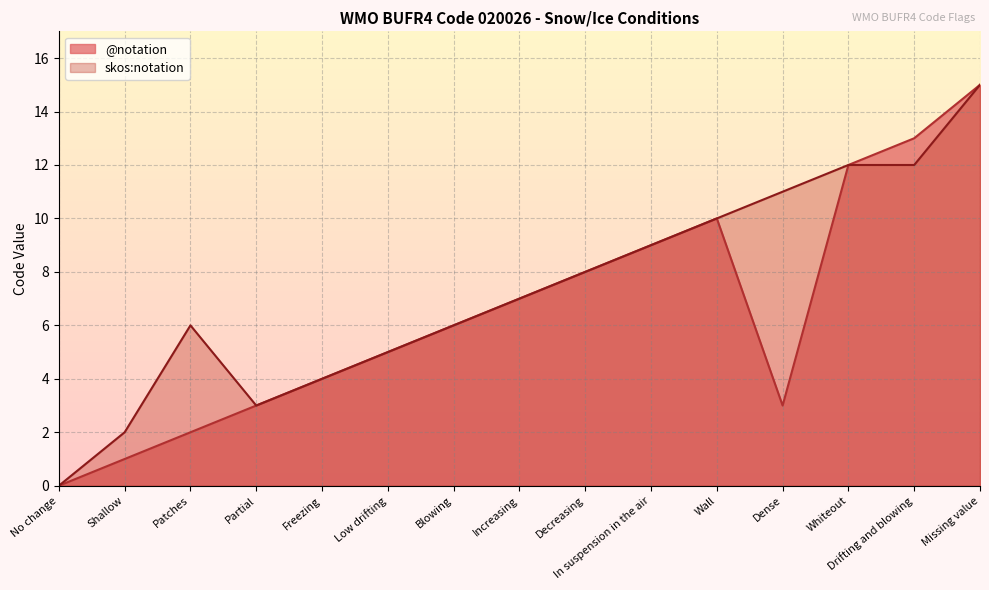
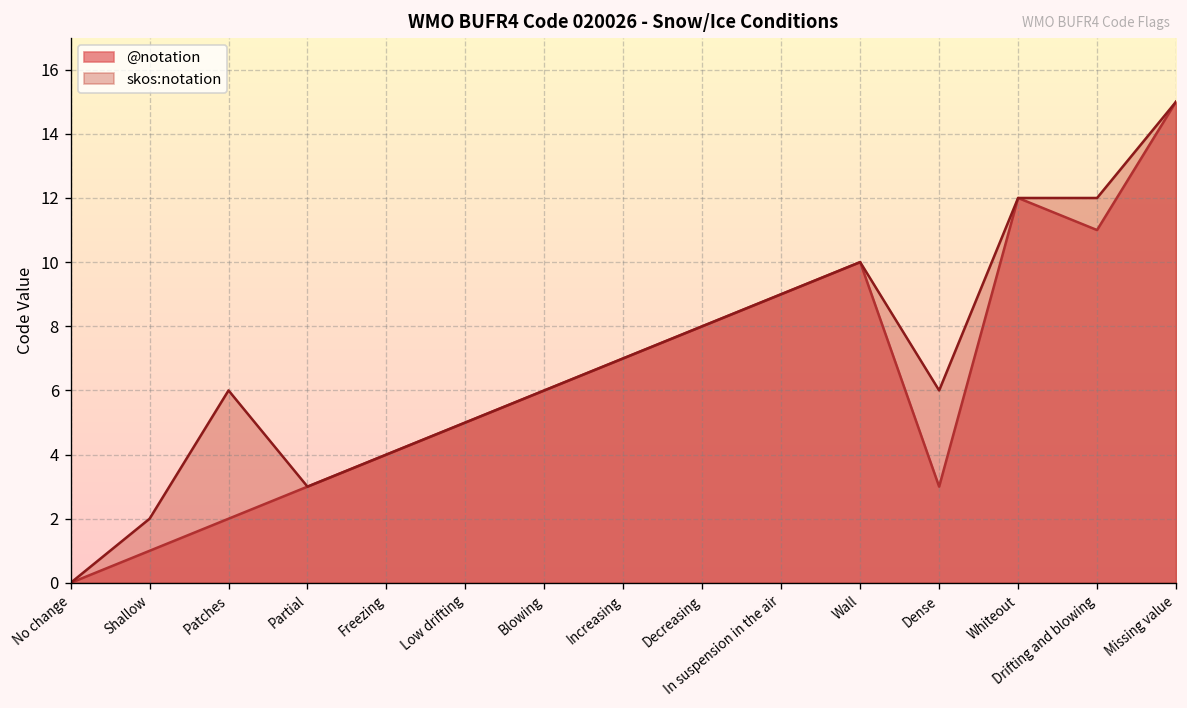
  {
    "@notation": {
      "Shallow": 1,
      "Patches": 2,
      "Dense": 3,
-     "Drifting and blowing": 13
+     "Drifting and blowing": 11
    },
    "skos:notation": {
      "Shallow": 2,
      "Patches": 6,
-     "Dense": 11,
+     "Dense": 6,
      "Drifting and blowing": 12
    }
  }
